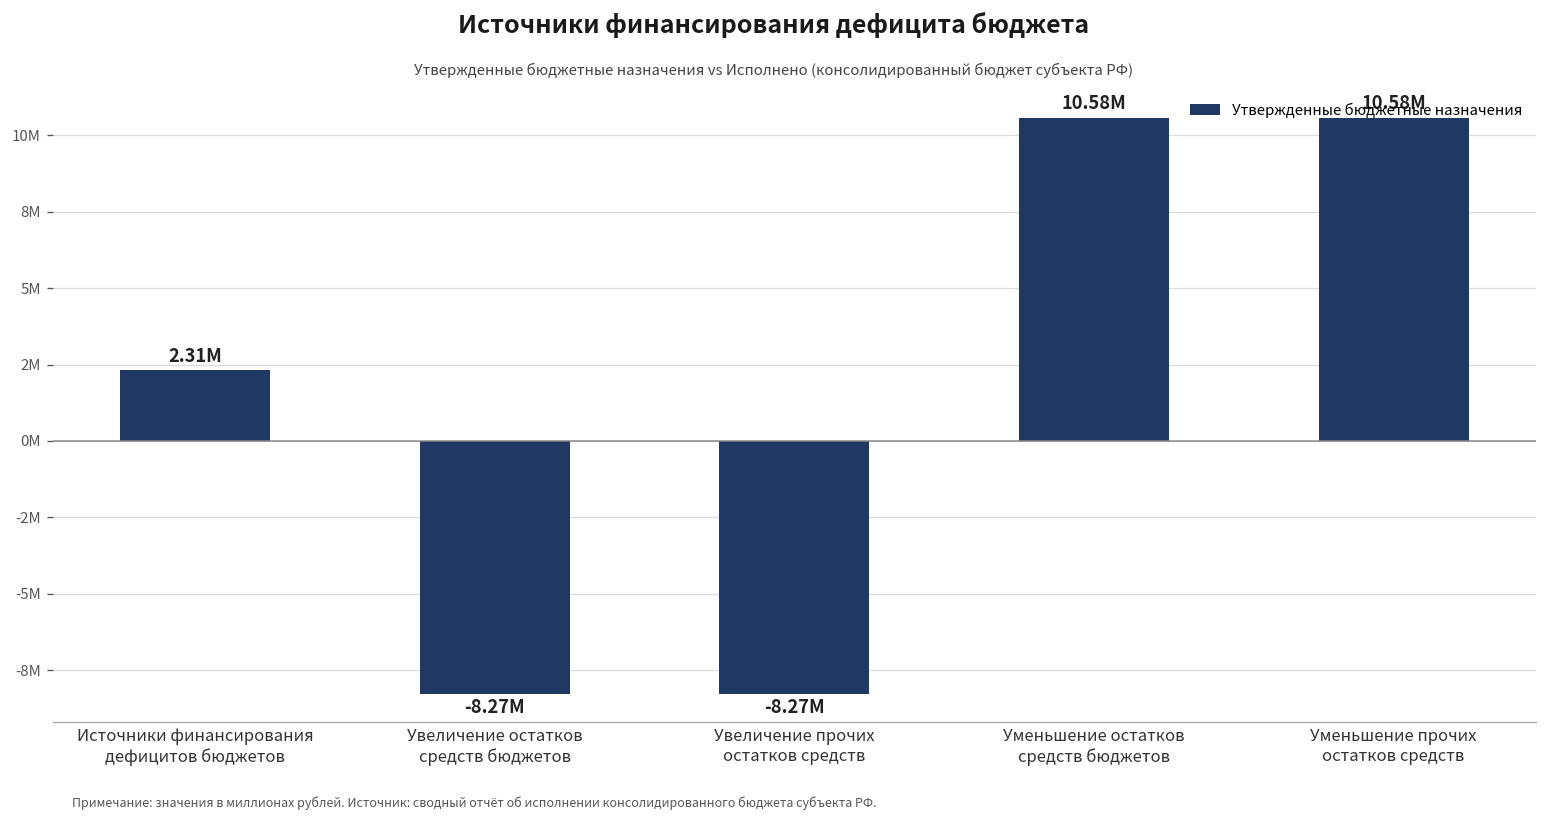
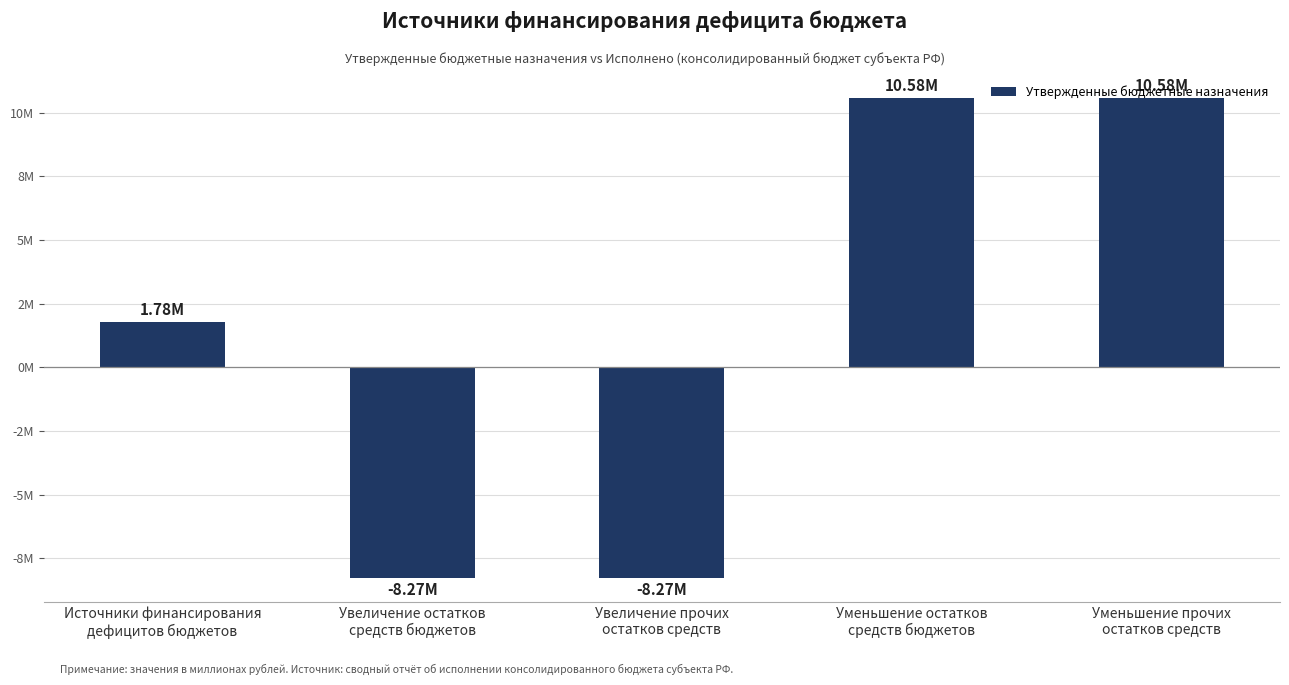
  {
-   "Источники финансирования дефицитов бюджетов": "2.31M",
+   "Источники финансирования дефицитов бюджетов": "1.78M",
    "Увеличение остатков средств бюджетов": "-8.27M",
    "Увеличение прочих остатков средств": "-8.27M",
    "Уменьшение остатков средств бюджетов": "10.58M",
    "Уменьшение прочих остатков средств": "10.58M"
  }
